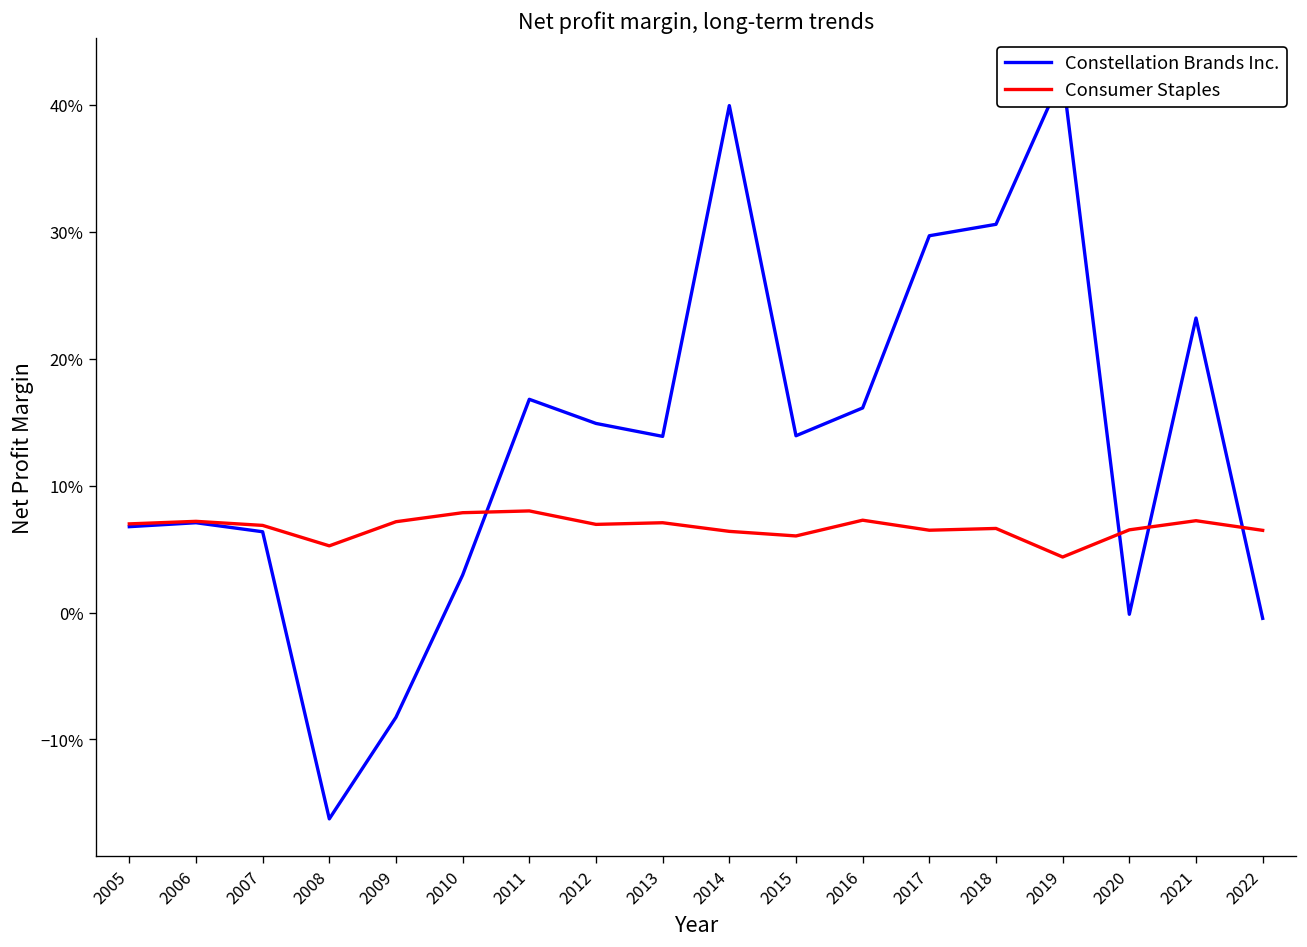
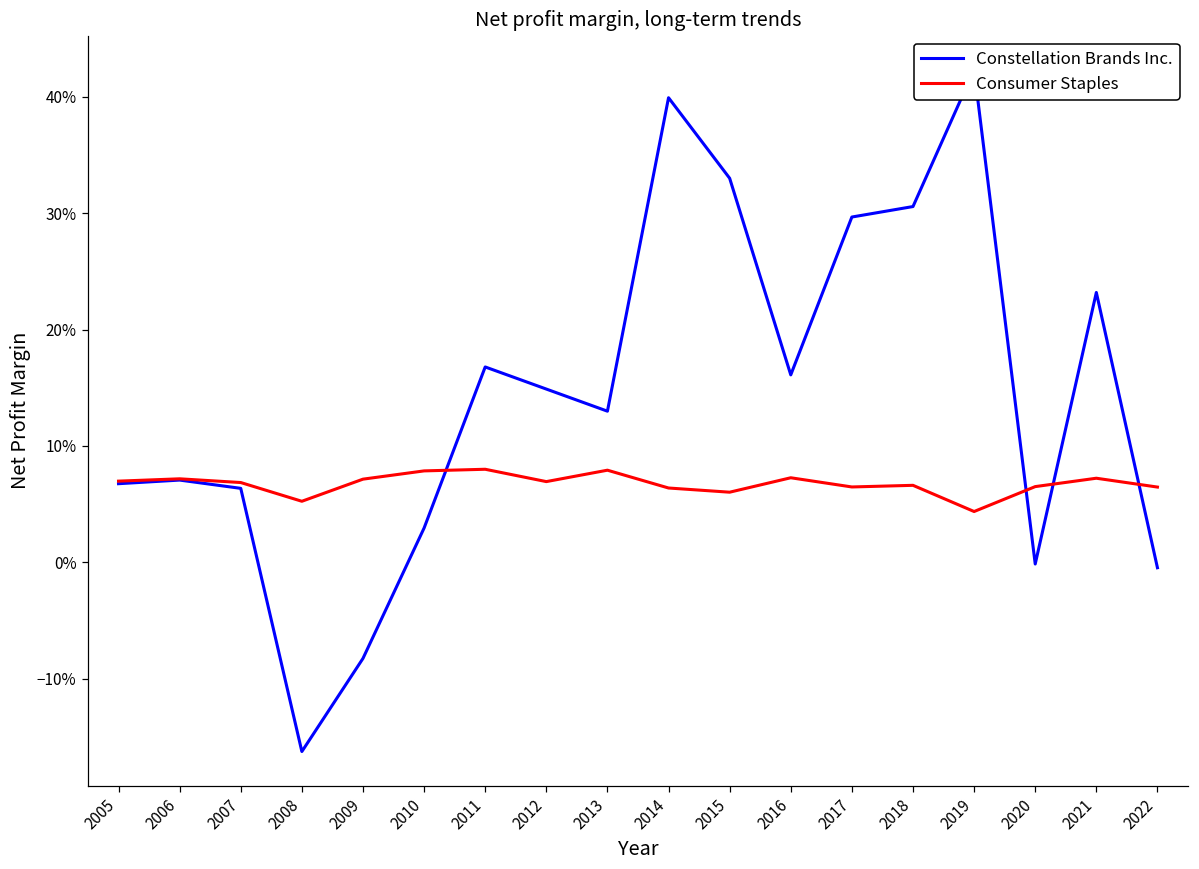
  {
    "Constellation Brands Inc.": {
      "2007": "6.4%",
      "2008": "-16.3%",
      "2009": "-8.3%",
      "2010": "2.9%",
      "2011": "16.8%",
      "2012": "14.9%",
-     "2013": "13.9%",
+     "2013": "13.0%",
      "2014": "39.9%",
-     "2015": "13.9%",
+     "2015": "33.0%",
      "2016": "16.1%",
      "2017": "29.7%",
      "2018": "30.6%",
      "2020": "-0.1%",
      "2021": "23.2%",
      "2022": "-0.5%"
    },
    "Consumer Staples": {
      "2007": "6.9%",
      "2008": "5.3%",
      "2009": "7.1%",
      "2010": "7.9%",
      "2011": "8.0%",
      "2012": "6.9%",
-     "2013": "7.1%",
+     "2013": "7.9%",
      "2014": "6.4%",
      "2015": "6.0%",
      "2016": "7.3%",
      "2017": "6.5%",
      "2018": "6.6%",
      "2019": "4.4%",
      "2020": "6.5%",
      "2021": "7.2%",
      "2022": "6.5%"
    }
  }
